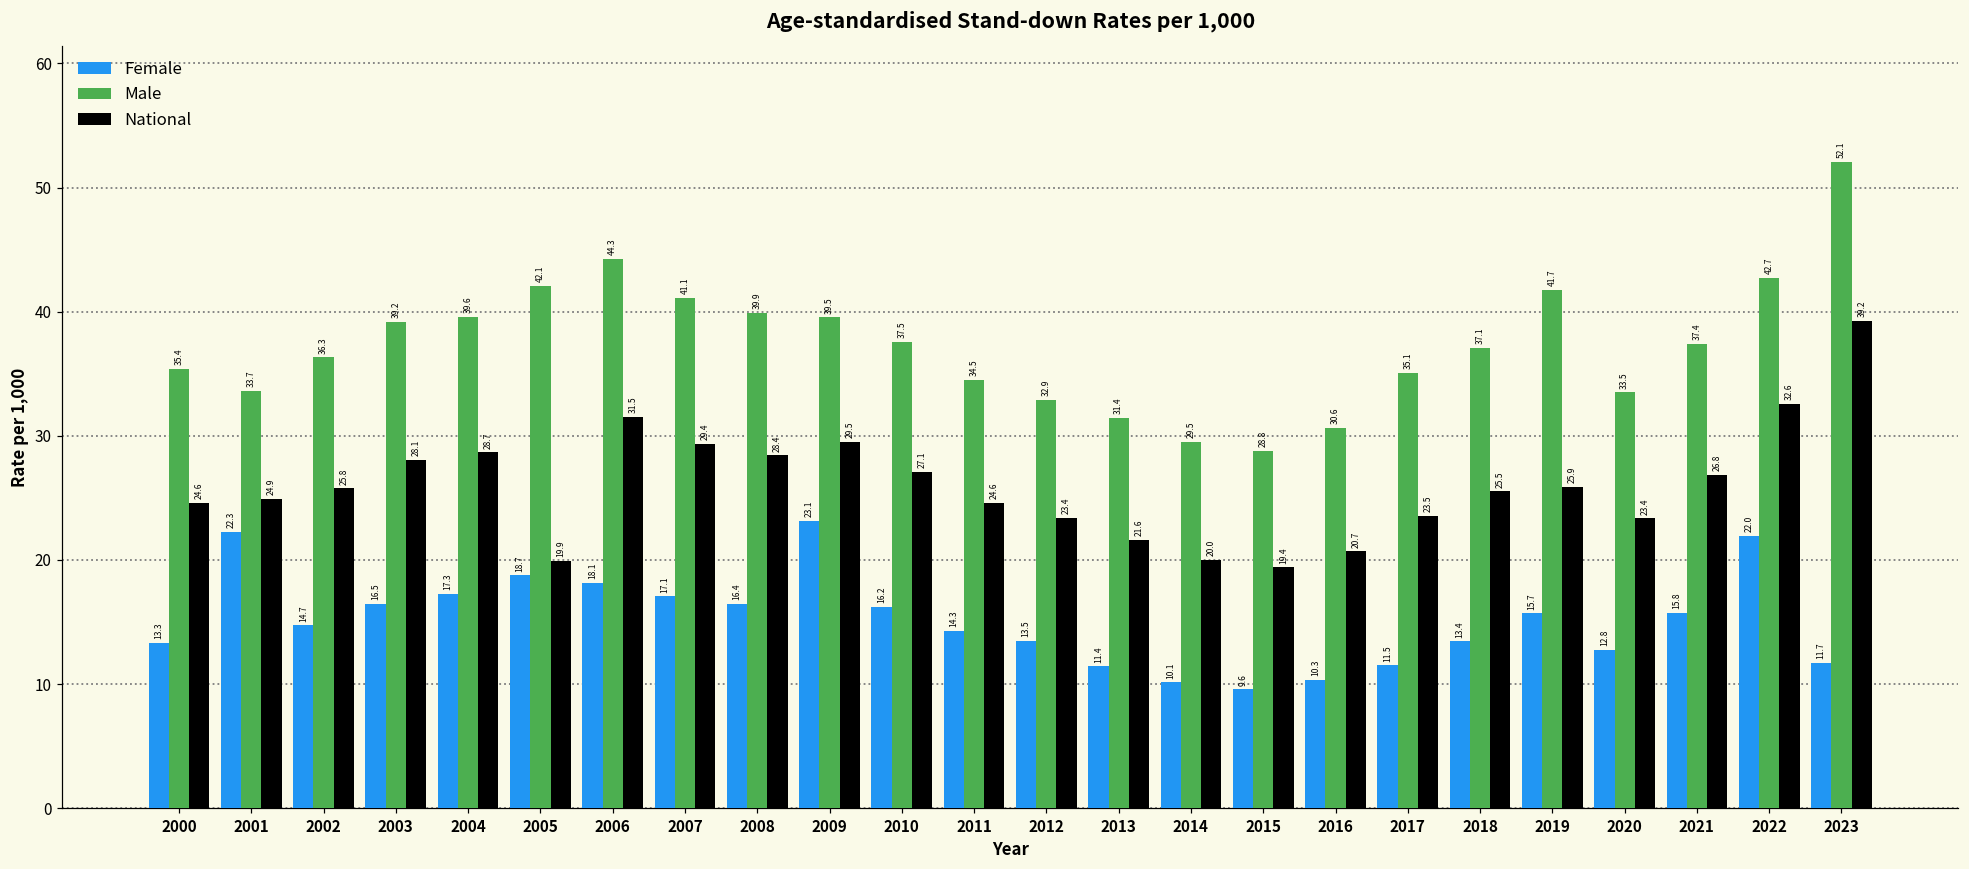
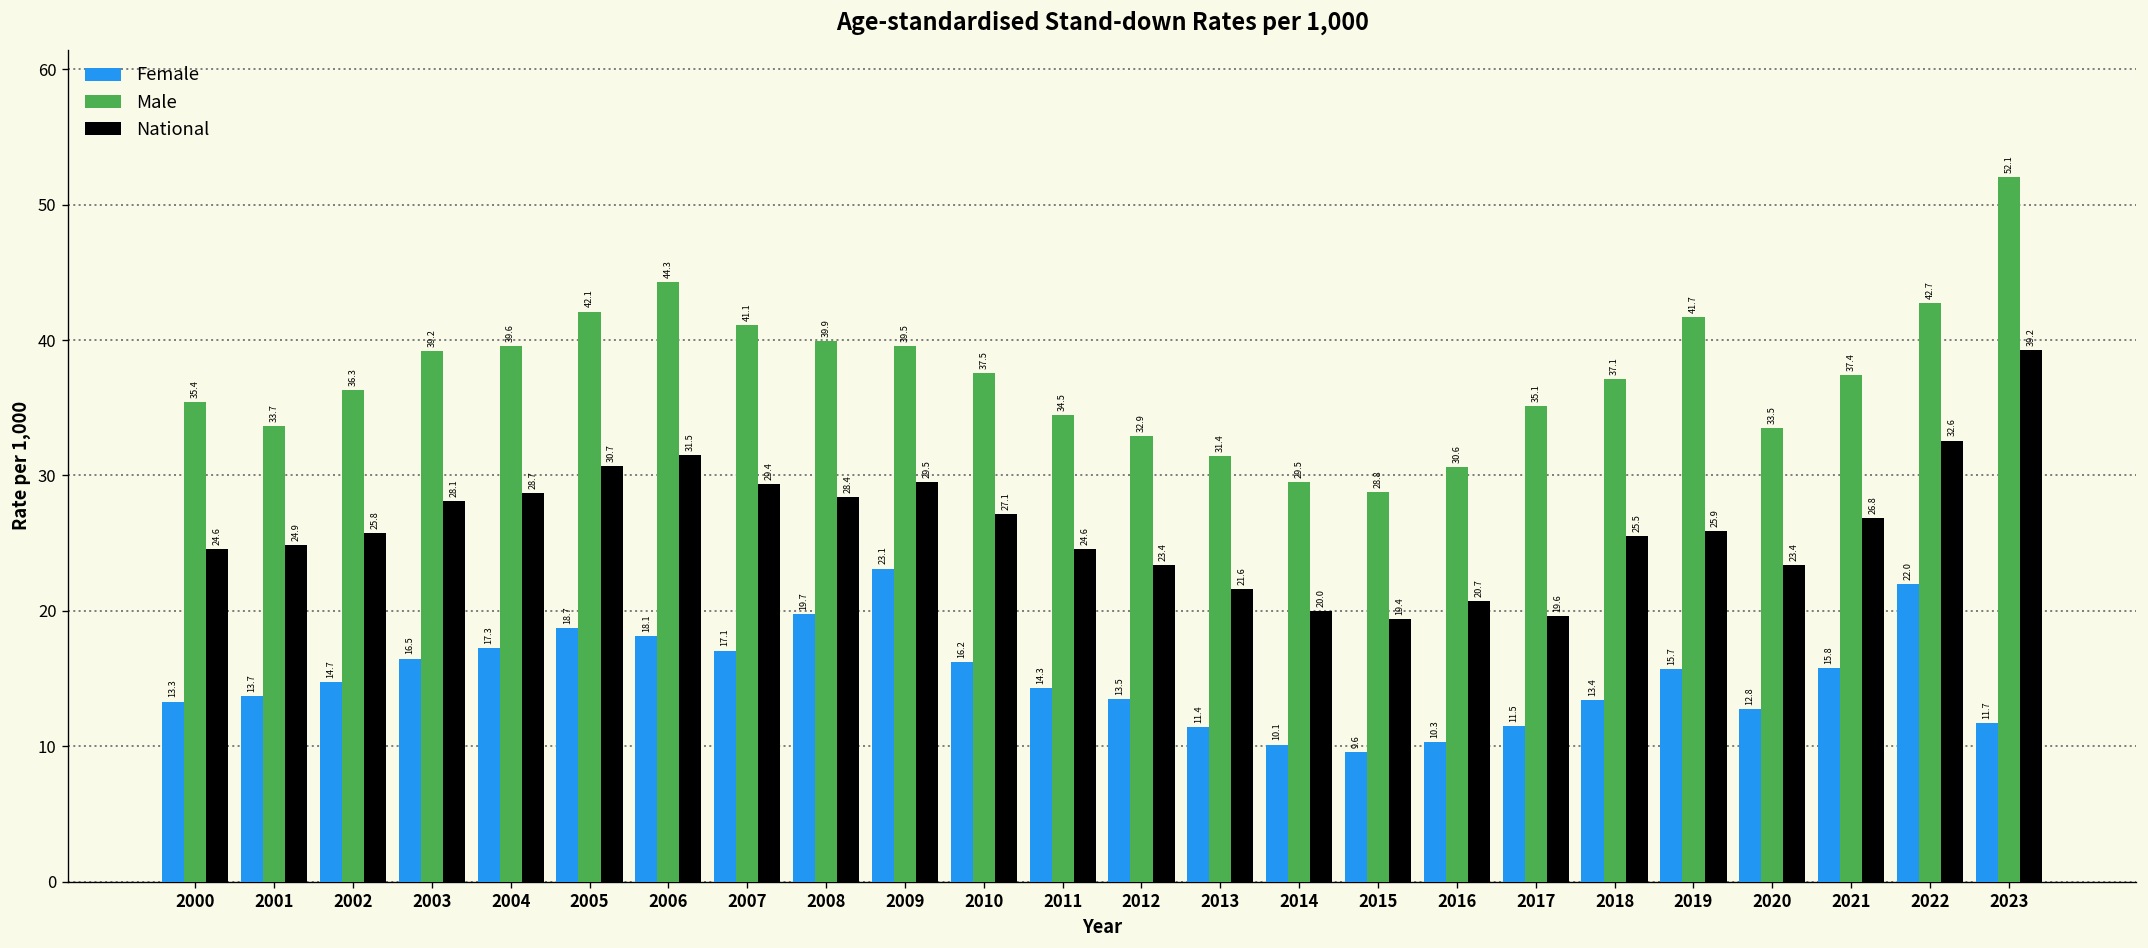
  {
    "Female": {
      "2000": 13.3,
-     "2001": 22.3,
+     "2001": 13.7,
      "2002": 14.7,
      "2003": 16.5,
      "2004": 17.3,
      "2005": 18.7,
      "2006": 18.1,
      "2007": 17.1,
-     "2008": 16.4,
+     "2008": 19.7,
      "2009": 23.1,
      "2010": 16.2,
      "2011": 14.3,
      "2012": 13.5,
      "2013": 11.4,
      "2014": 10.1,
      "2015": 9.6,
      "2016": 10.3,
      "2017": 11.5,
      "2018": 13.4,
      "2019": 15.7,
      "2020": 12.8,
      "2021": 15.8,
      "2022": 22.0,
      "2023": 11.7
    },
    "Male": {
      "2000": 35.4,
      "2001": 33.7,
      "2002": 36.3,
      "2003": 39.2,
      "2004": 39.6,
      "2005": 42.1,
      "2006": 44.3,
      "2007": 41.1,
      "2008": 39.9,
      "2009": 39.5,
      "2010": 37.5,
      "2011": 34.5,
      "2012": 32.9,
      "2013": 31.4,
      "2014": 29.5,
      "2015": 28.8,
      "2016": 30.6,
      "2017": 35.1,
      "2018": 37.1,
      "2019": 41.7,
      "2020": 33.5,
      "2021": 37.4,
      "2022": 42.7,
      "2023": 52.1
    },
    "National": {
      "2000": 24.6,
      "2001": 24.9,
      "2002": 25.8,
      "2003": 28.1,
      "2004": 28.7,
-     "2005": 19.9,
+     "2005": 30.7,
      "2006": 31.5,
      "2007": 29.4,
      "2008": 28.4,
      "2009": 29.5,
      "2010": 27.1,
      "2011": 24.6,
      "2012": 23.4,
      "2013": 21.6,
      "2014": 20.0,
      "2015": 19.4,
      "2016": 20.7,
-     "2017": 23.5,
+     "2017": 19.6,
      "2018": 25.5,
      "2019": 25.9,
      "2020": 23.4,
      "2021": 26.8,
      "2022": 32.6,
      "2023": 39.2
    }
  }
